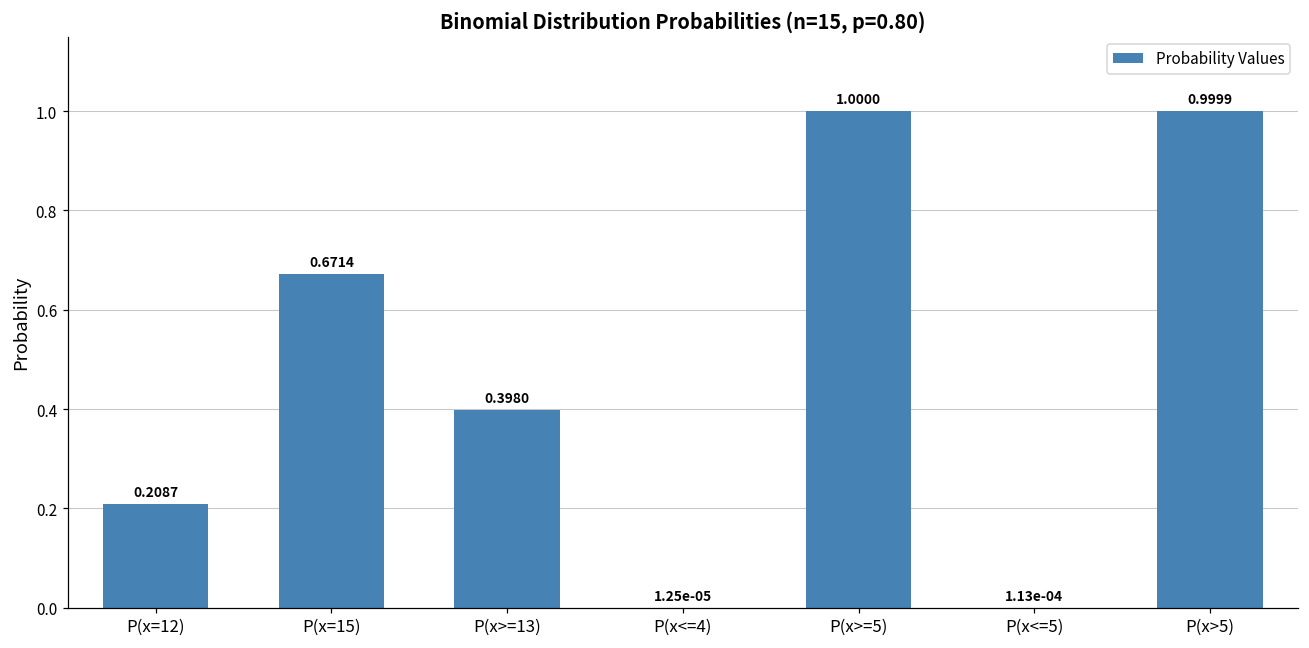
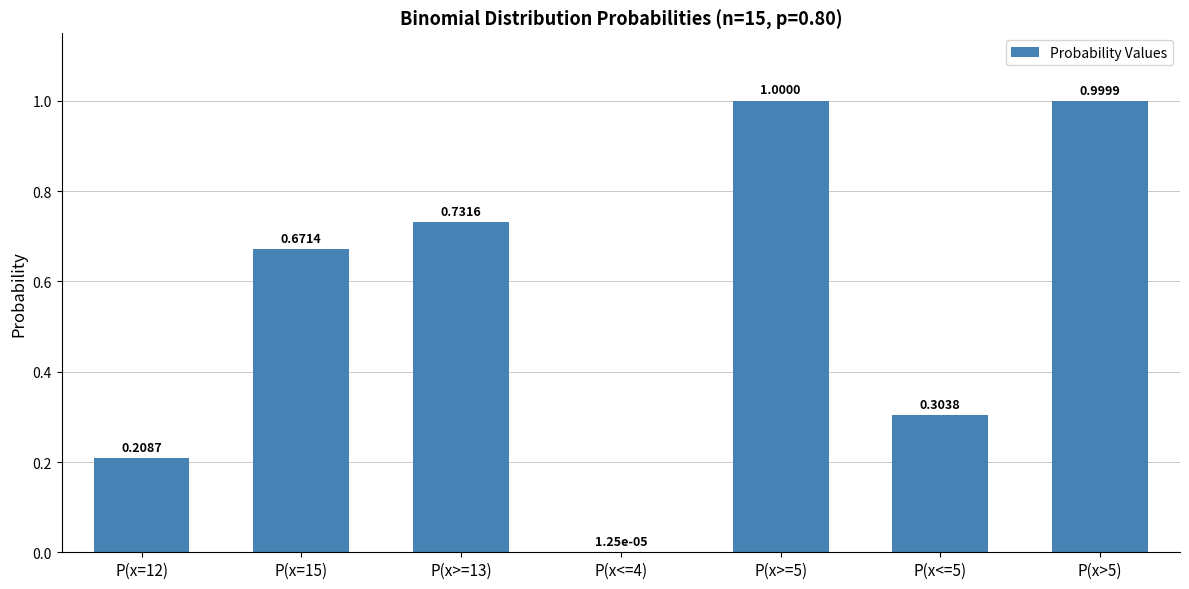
  {
    "P(x=12)": "0.2087",
    "P(x=15)": "0.6714",
-   "P(x>=13)": "0.3980",
+   "P(x>=13)": "0.7316",
    "P(x<=4)": "1.25e-05",
    "P(x>=5)": "1.0000",
-   "P(x<=5)": "1.13e-04",
+   "P(x<=5)": "0.3038",
    "P(x>5)": "0.9999"
  }
